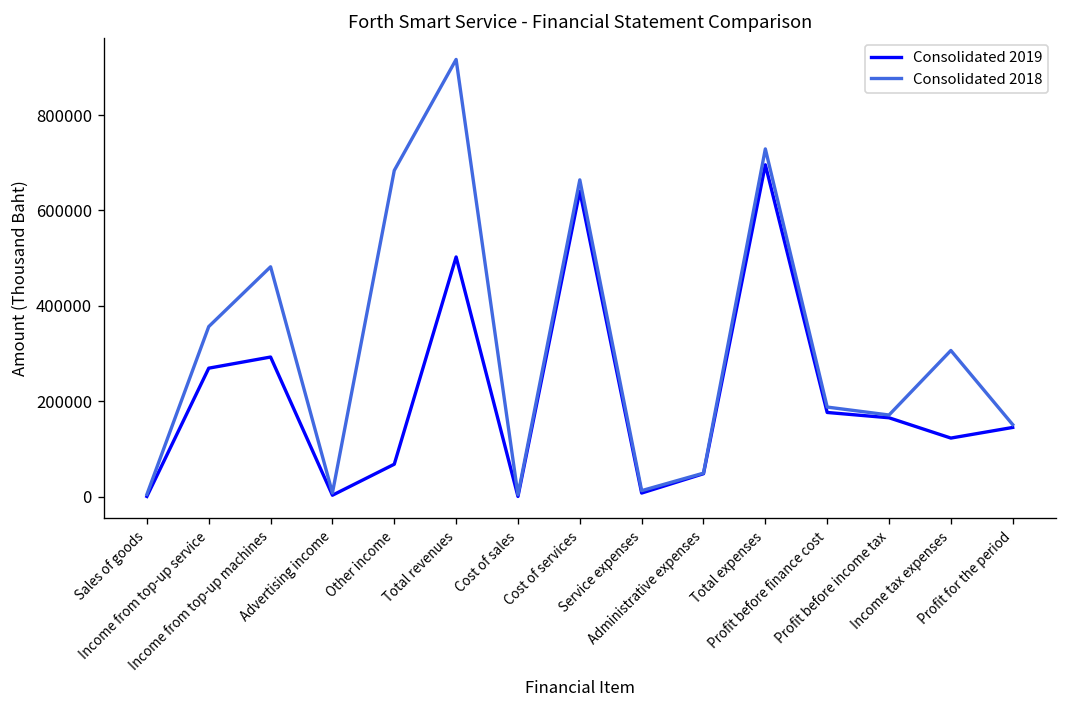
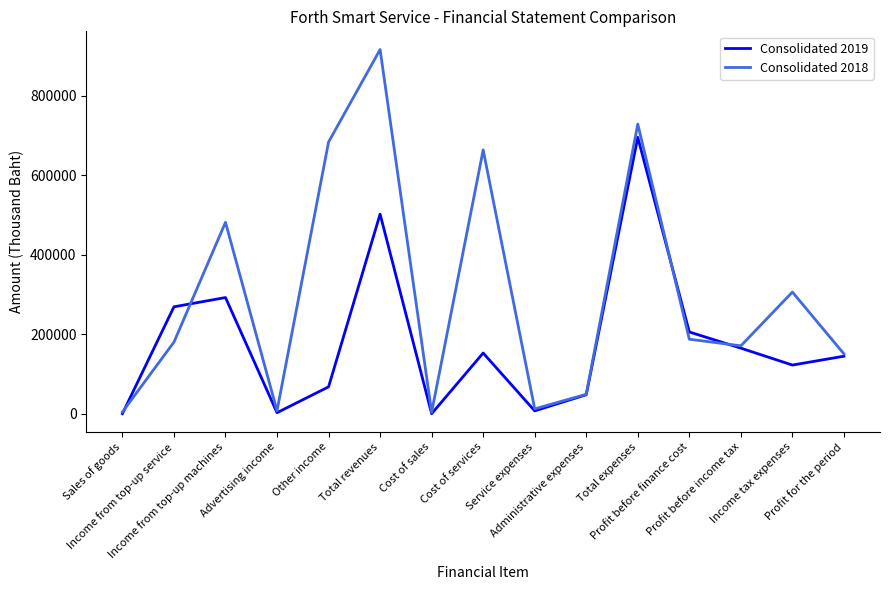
  {
    "Consolidated 2019": {
      "Income from top-up service": 270000,
      "Income from top-up machines": 290000,
      "Other income": 70000,
      "Total revenues": 500000,
-     "Cost of services": 640000,
+     "Cost of services": 150000,
      "Total expenses": 700000,
-     "Profit before finance cost": 180000,
+     "Profit before finance cost": 210000,
      "Income tax expenses": 120000
    },
    "Consolidated 2018": {
-     "Income from top-up service": 360000,
+     "Income from top-up service": 180000,
      "Income from top-up machines": 480000,
      "Other income": 680000,
      "Total revenues": 920000,
      "Cost of services": 660000,
      "Total expenses": 730000,
      "Profit before finance cost": 190000,
      "Income tax expenses": 310000
    }
  }
